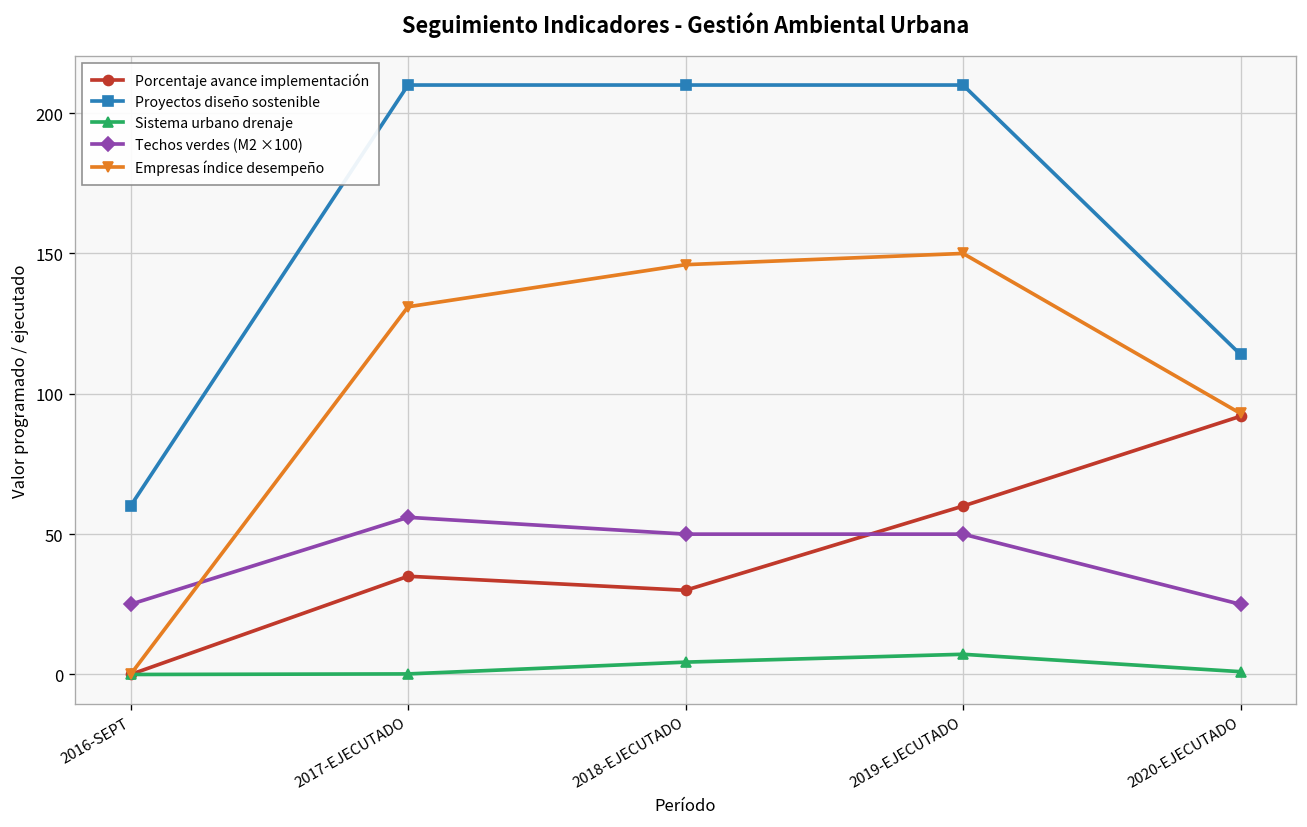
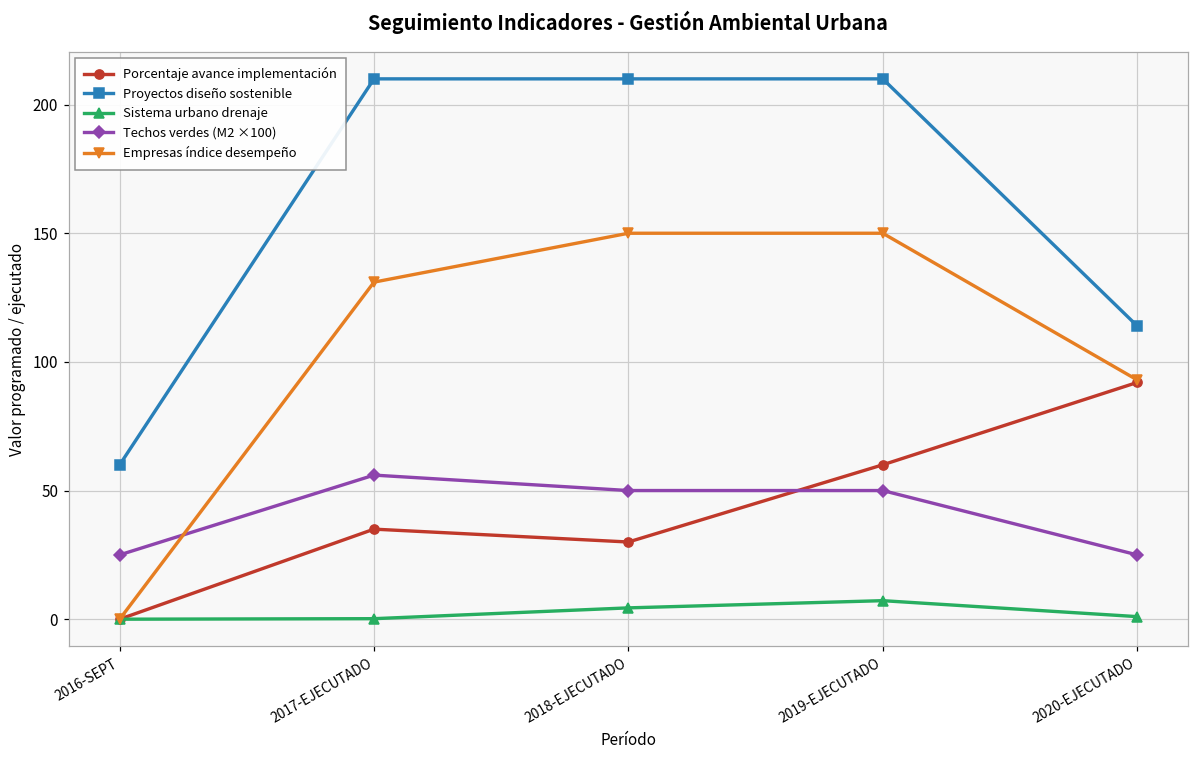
  {
    "Porcentaje avance implementación": {
      "2017-EJECUTADO": 35,
      "2018-EJECUTADO": 30,
      "2019-EJECUTADO": 60
    },
    "Proyectos diseño sostenible": {
      "2016-SEPT": 60,
      "2017-EJECUTADO": 210,
      "2018-EJECUTADO": 210,
      "2019-EJECUTADO": 210,
      "2020-EJECUTADO": 114
    },
    "Sistema urbano drenaje": {
      "2017-EJECUTADO": 0,
      "2018-EJECUTADO": 4,
      "2019-EJECUTADO": 7,
      "2020-EJECUTADO": 1
    },
    "Techos verdes (M2 ×100)": {
      "2016-SEPT": 25,
      "2017-EJECUTADO": 56,
      "2018-EJECUTADO": 50,
      "2019-EJECUTADO": 50,
      "2020-EJECUTADO": 25
    },
    "Empresas índice desempeño": {
      "2017-EJECUTADO": 131,
-     "2018-EJECUTADO": 146,
+     "2018-EJECUTADO": 150,
      "2019-EJECUTADO": 150
    }
  }
